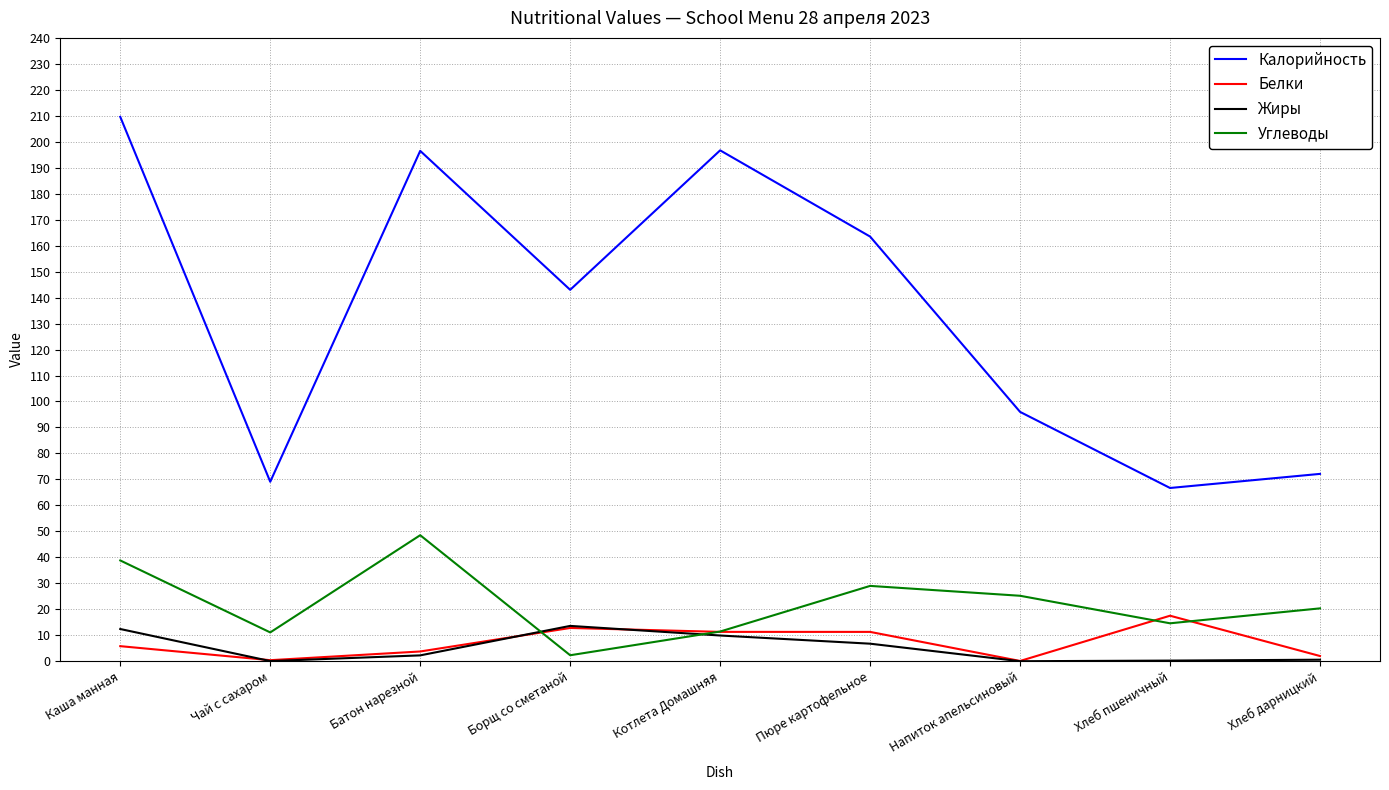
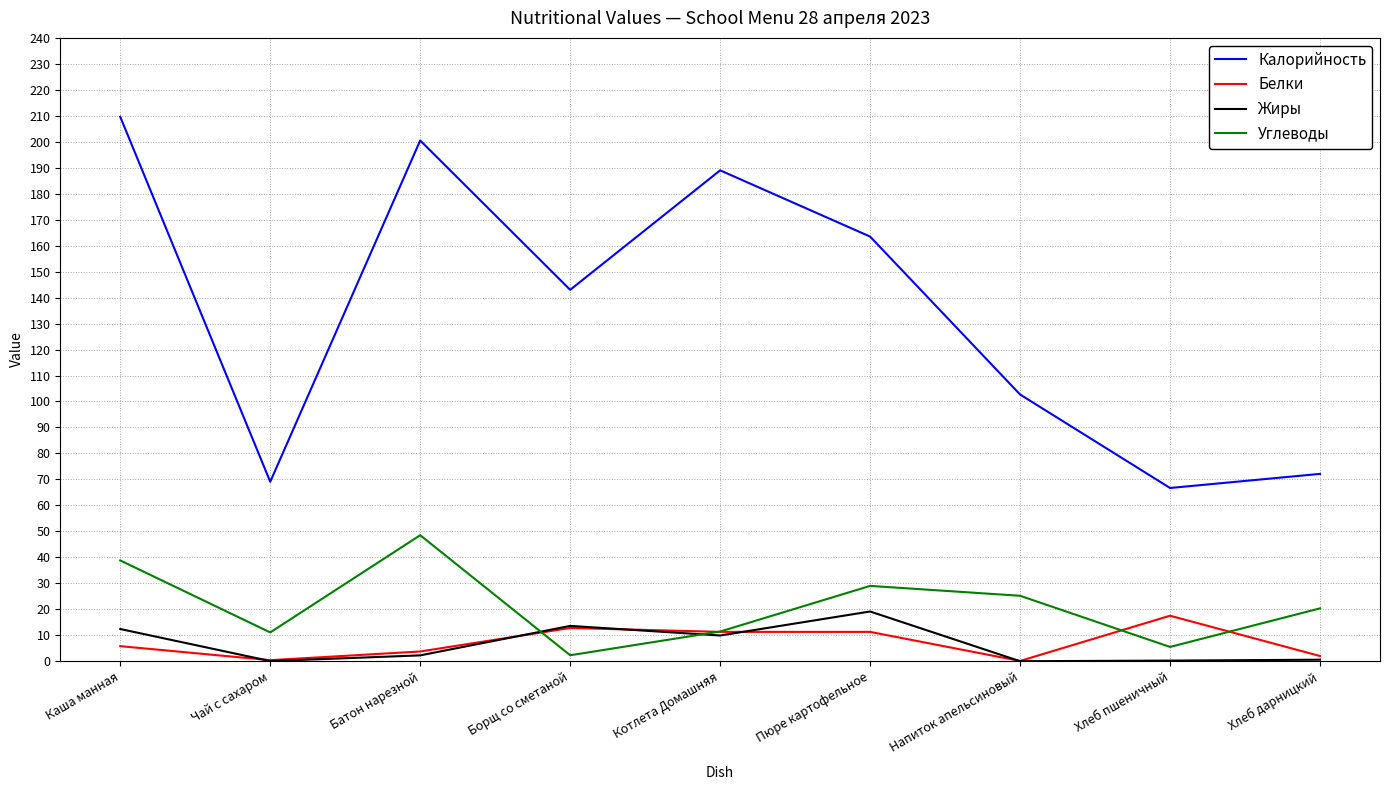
  {
    "Калорийность": {
      "Каша манная": 210,
      "Чай с сахаром": 69,
-     "Батон нарезной": 197,
+     "Батон нарезной": 201,
      "Борщ со сметаной": 143,
-     "Котлета Домашняя": 197,
+     "Котлета Домашняя": 189,
      "Пюре картофельное": 164,
-     "Напиток апельсиновый": 96,
+     "Напиток апельсиновый": 103,
      "Хлеб пшеничный": 67,
      "Хлеб дарницкий": 72
    },
    "Белки": {
      "Каша манная": 6,
      "Батон нарезной": 4,
      "Пюре картофельное": 11,
      "Хлеб пшеничный": 18,
      "Хлеб дарницкий": 2
    },
    "Жиры": {
      "Каша манная": 12,
      "Батон нарезной": 2,
      "Котлета Домашняя": 10,
-     "Пюре картофельное": 7,
+     "Пюре картофельное": 19,
      "Хлеб пшеничный": 0,
      "Хлеб дарницкий": 1
    },
    "Углеводы": {
      "Каша манная": 39,
      "Чай с сахаром": 11,
      "Батон нарезной": 49,
      "Борщ со сметаной": 2,
      "Пюре картофельное": 29,
      "Напиток апельсиновый": 25,
-     "Хлеб пшеничный": 15,
+     "Хлеб пшеничный": 6,
      "Хлеб дарницкий": 20
    }
  }
